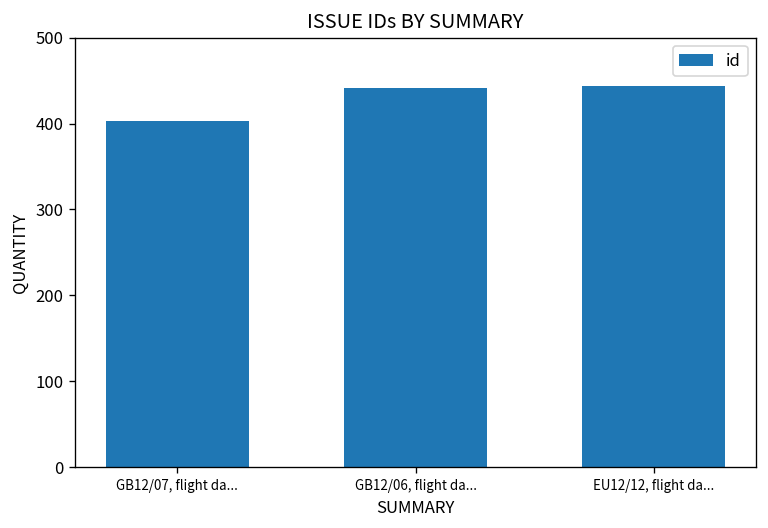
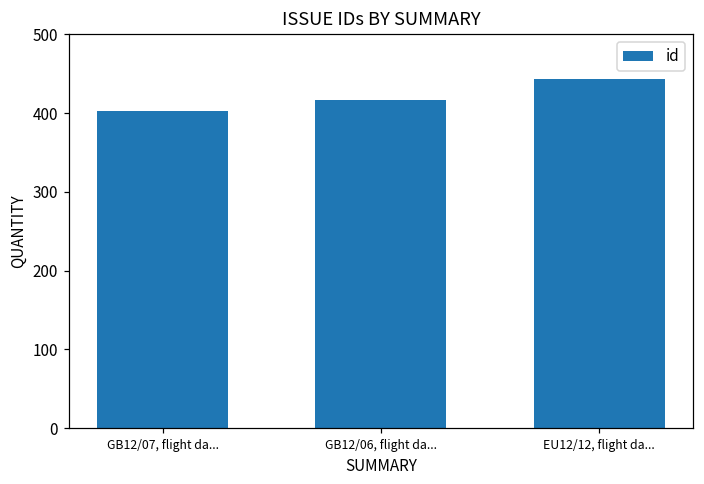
  {
    "GB12/07, flight da...": 400,
-   "GB12/06, flight da...": 440,
+   "GB12/06, flight da...": 420,
    "EU12/12, flight da...": 440
  }
